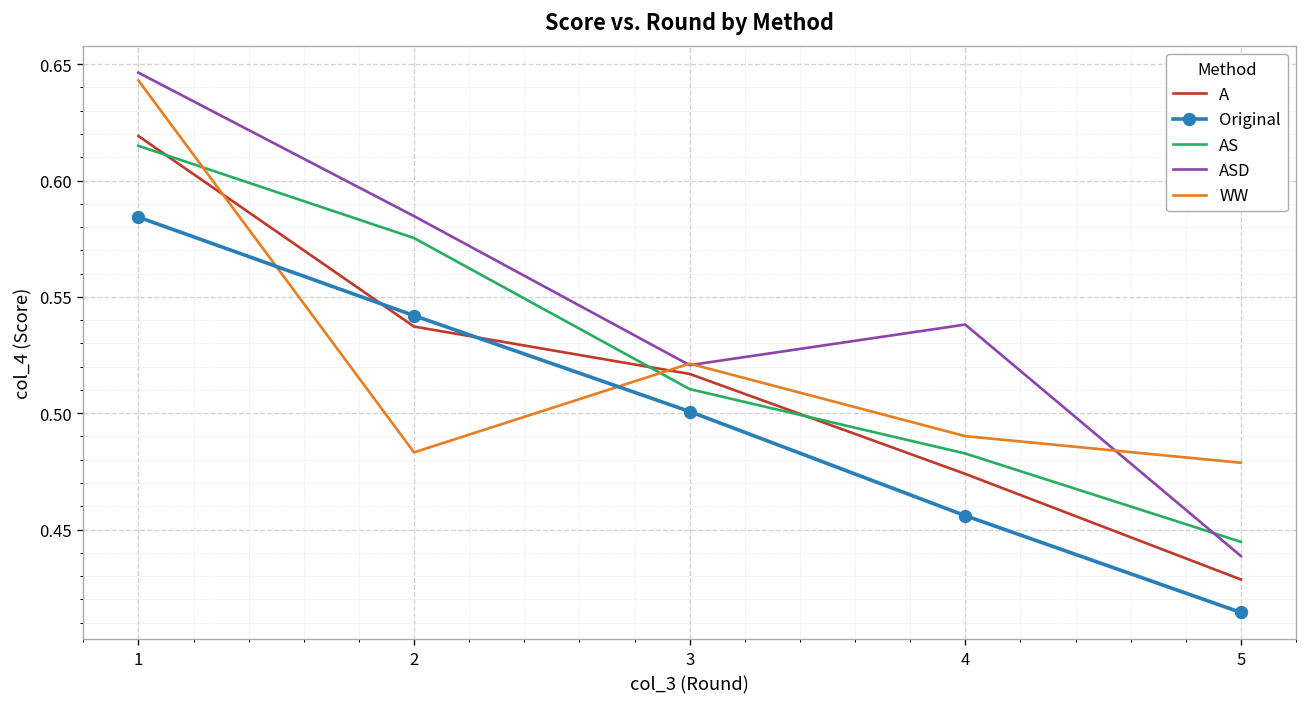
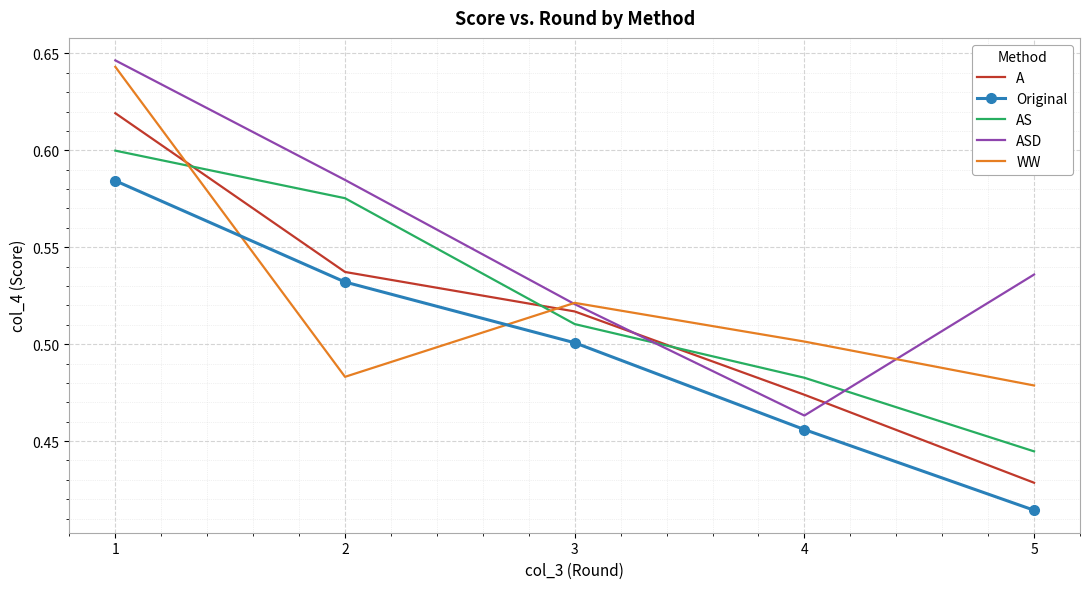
  {
    "A": {
      "1": 0.619,
      "2": 0.537,
      "3": 0.517,
      "4": 0.474,
      "5": 0.429
    },
    "Original": {
      "1": 0.584,
-     "2": 0.542,
+     "2": 0.532,
      "3": 0.501,
      "4": 0.456,
      "5": 0.414
    },
    "AS": {
-     "1": 0.615,
+     "1": 0.600,
      "2": 0.575,
      "3": 0.510,
      "4": 0.483,
      "5": 0.445
    },
    "ASD": {
      "1": 0.646,
      "2": 0.585,
-     "4": 0.538,
-     "5": 0.439
+     "4": 0.463,
+     "5": 0.536
    },
    "WW": {
      "1": 0.643,
      "2": 0.483,
-     "4": 0.490,
+     "4": 0.501,
      "5": 0.479
    }
  }
